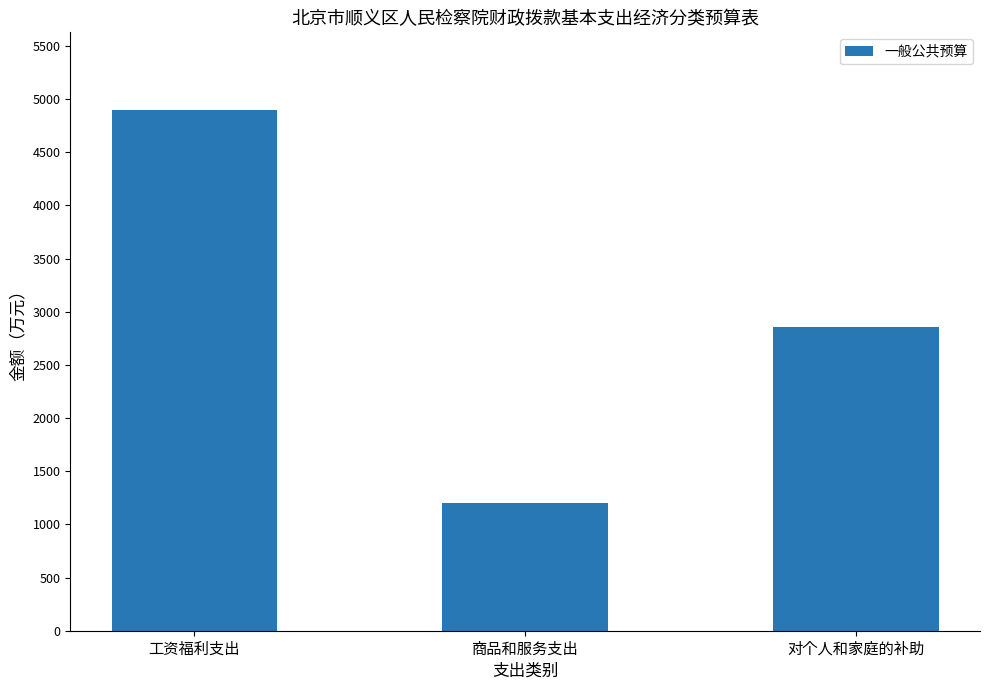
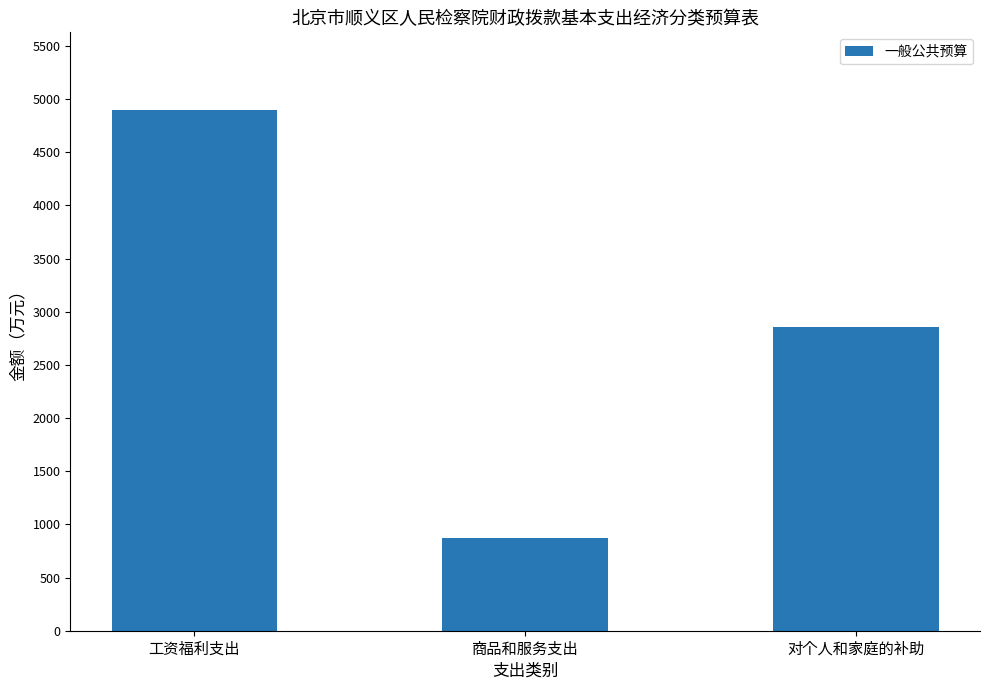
  {
    "工资福利支出": 4890,
-   "商品和服务支出": 1200,
+   "商品和服务支出": 870,
    "对个人和家庭的补助": 2860
  }
